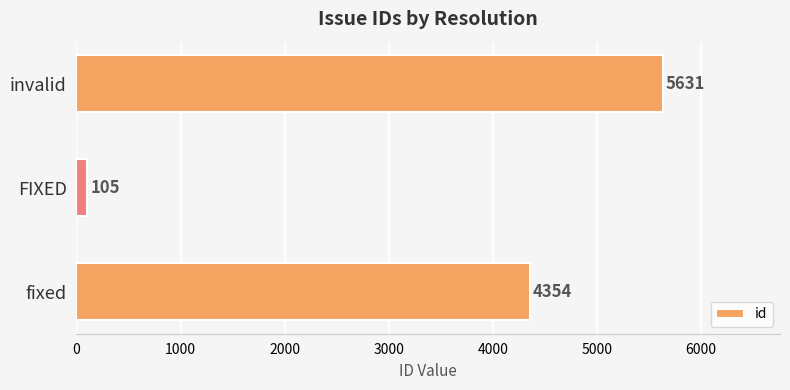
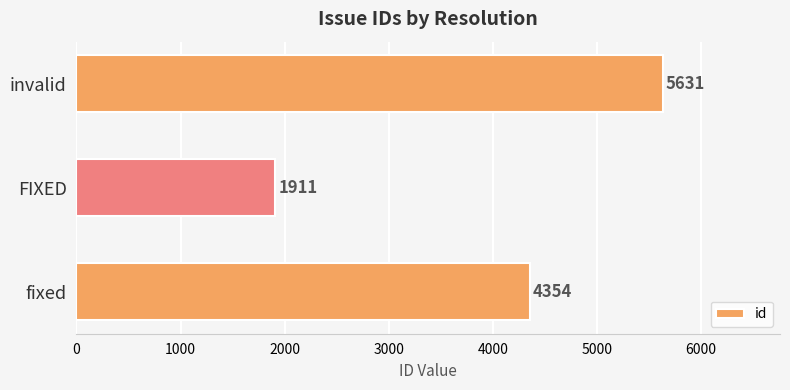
  {
    "invalid": 5631,
-   "FIXED": 105,
+   "FIXED": 1911,
    "fixed": 4354
  }
